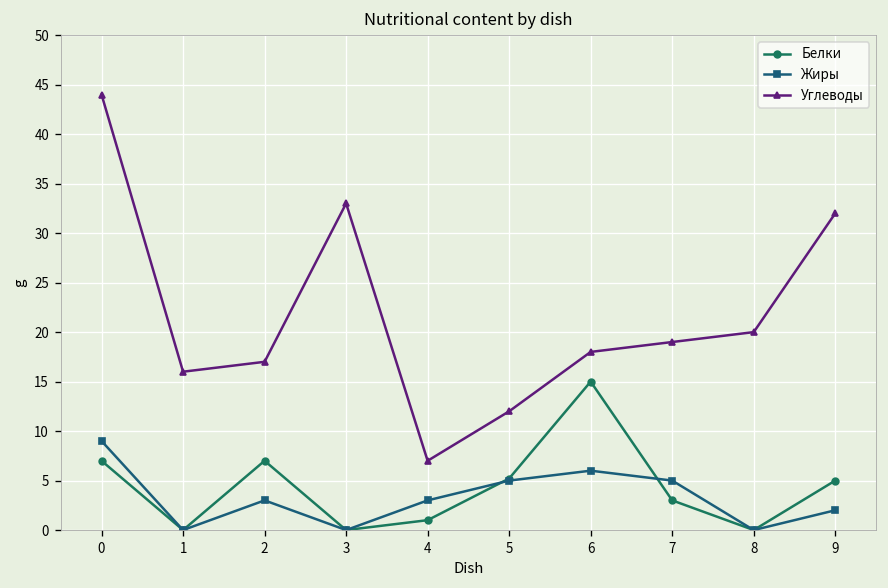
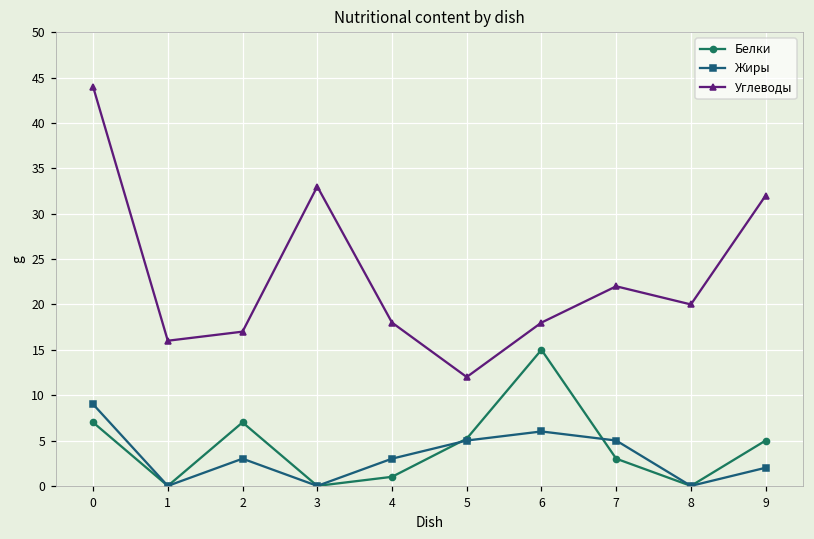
  {
    "Углеводы": {
      "0": 44,
      "1": 16,
      "2": 17,
      "3": 33,
-     "4": 7,
+     "4": 18,
      "5": 12,
      "6": 18,
-     "7": 19,
+     "7": 22,
      "8": 20,
      "9": 32
    }
  }
